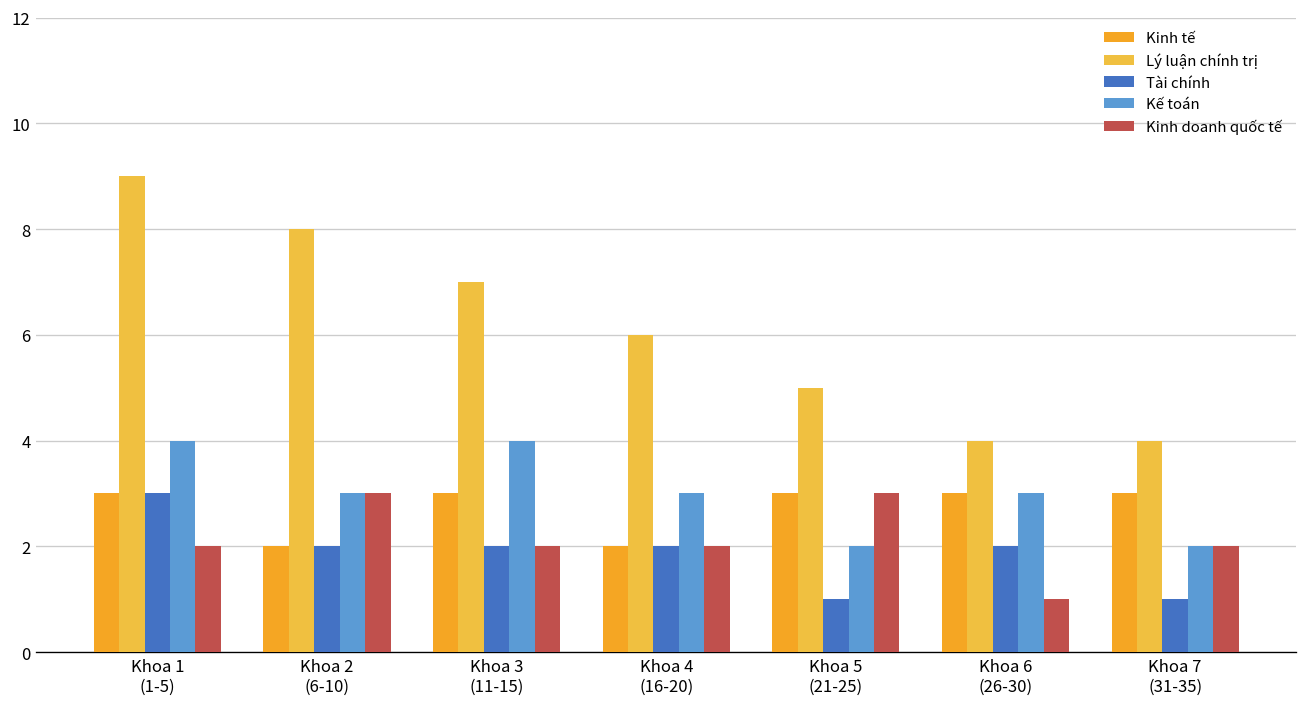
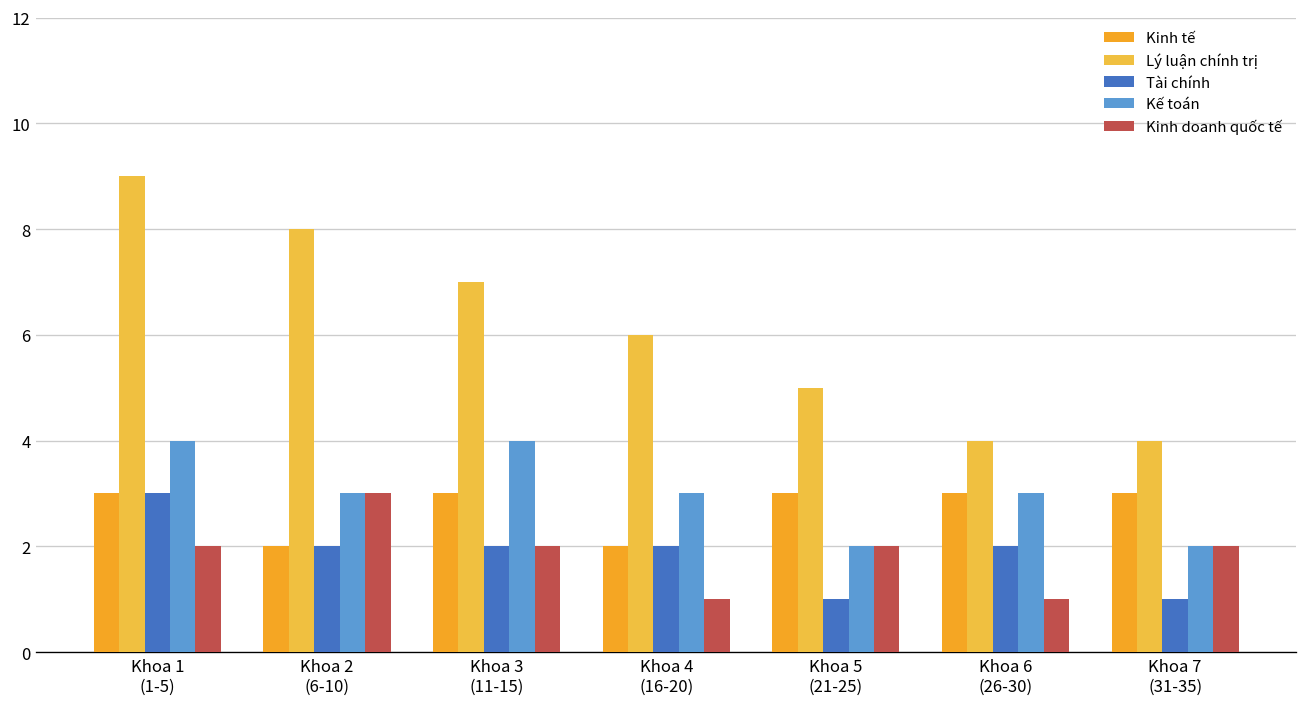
  {
    "Kinh doanh quốc tế": {
      "Khoa 1 (1-5)": 2,
      "Khoa 2 (6-10)": 3,
      "Khoa 3 (11-15)": 2,
-     "Khoa 4 (16-20)": 2,
-     "Khoa 5 (21-25)": 3,
+     "Khoa 4 (16-20)": 1,
+     "Khoa 5 (21-25)": 2,
      "Khoa 6 (26-30)": 1,
      "Khoa 7 (31-35)": 2
    }
  }
